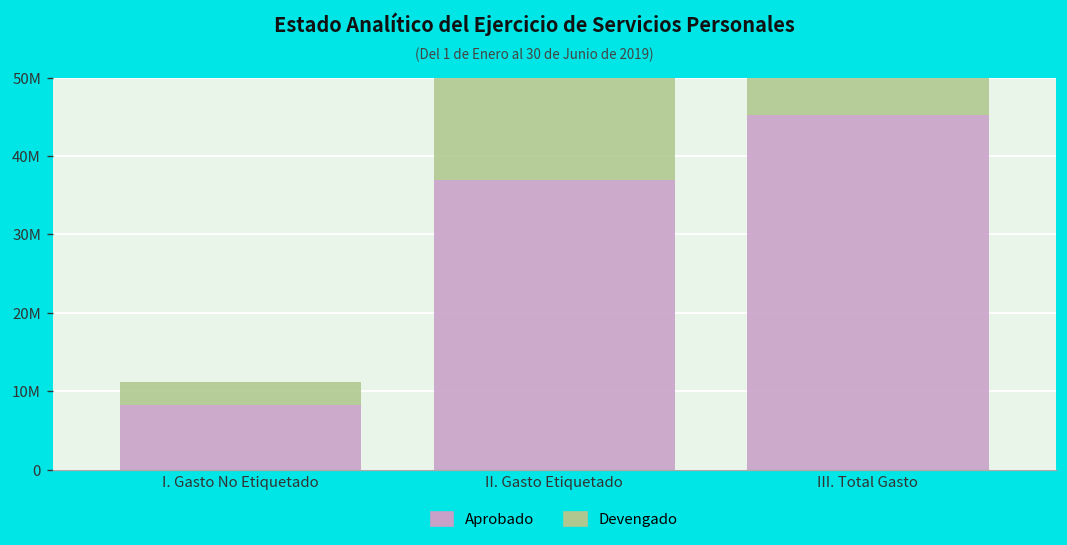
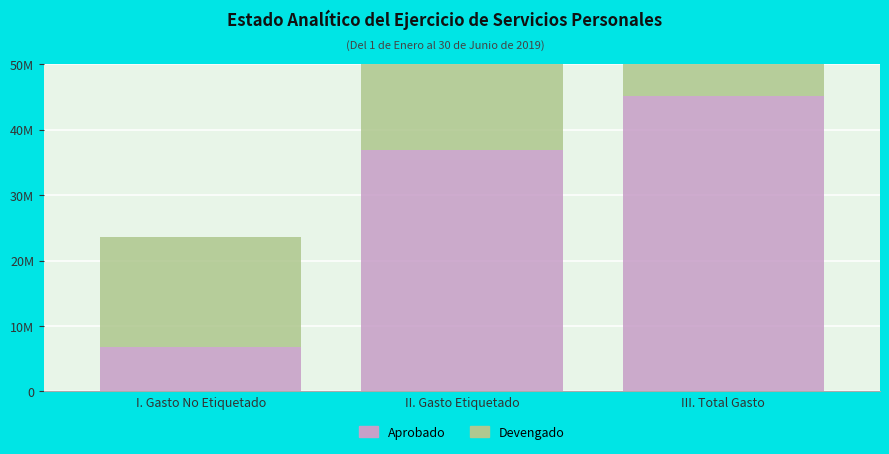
  {
    "Aprobado": {
-     "I. Gasto No Etiquetado": 8000000,
+     "I. Gasto No Etiquetado": 7000000,
      "II. Gasto Etiquetado": 37000000,
      "III. Total Gasto": 45000000
    },
    "Devengado": {
-     "I. Gasto No Etiquetado": 3000000
+     "I. Gasto No Etiquetado": 17000000
    }
  }
